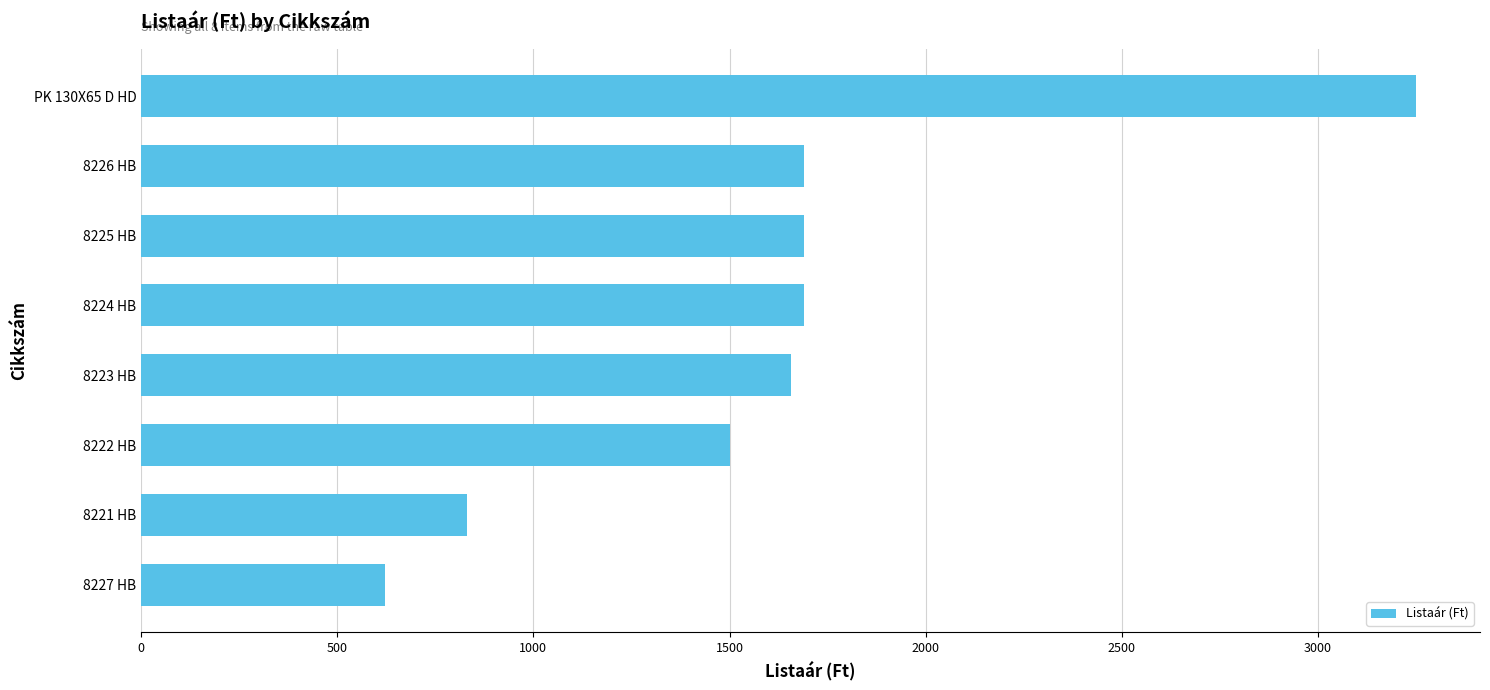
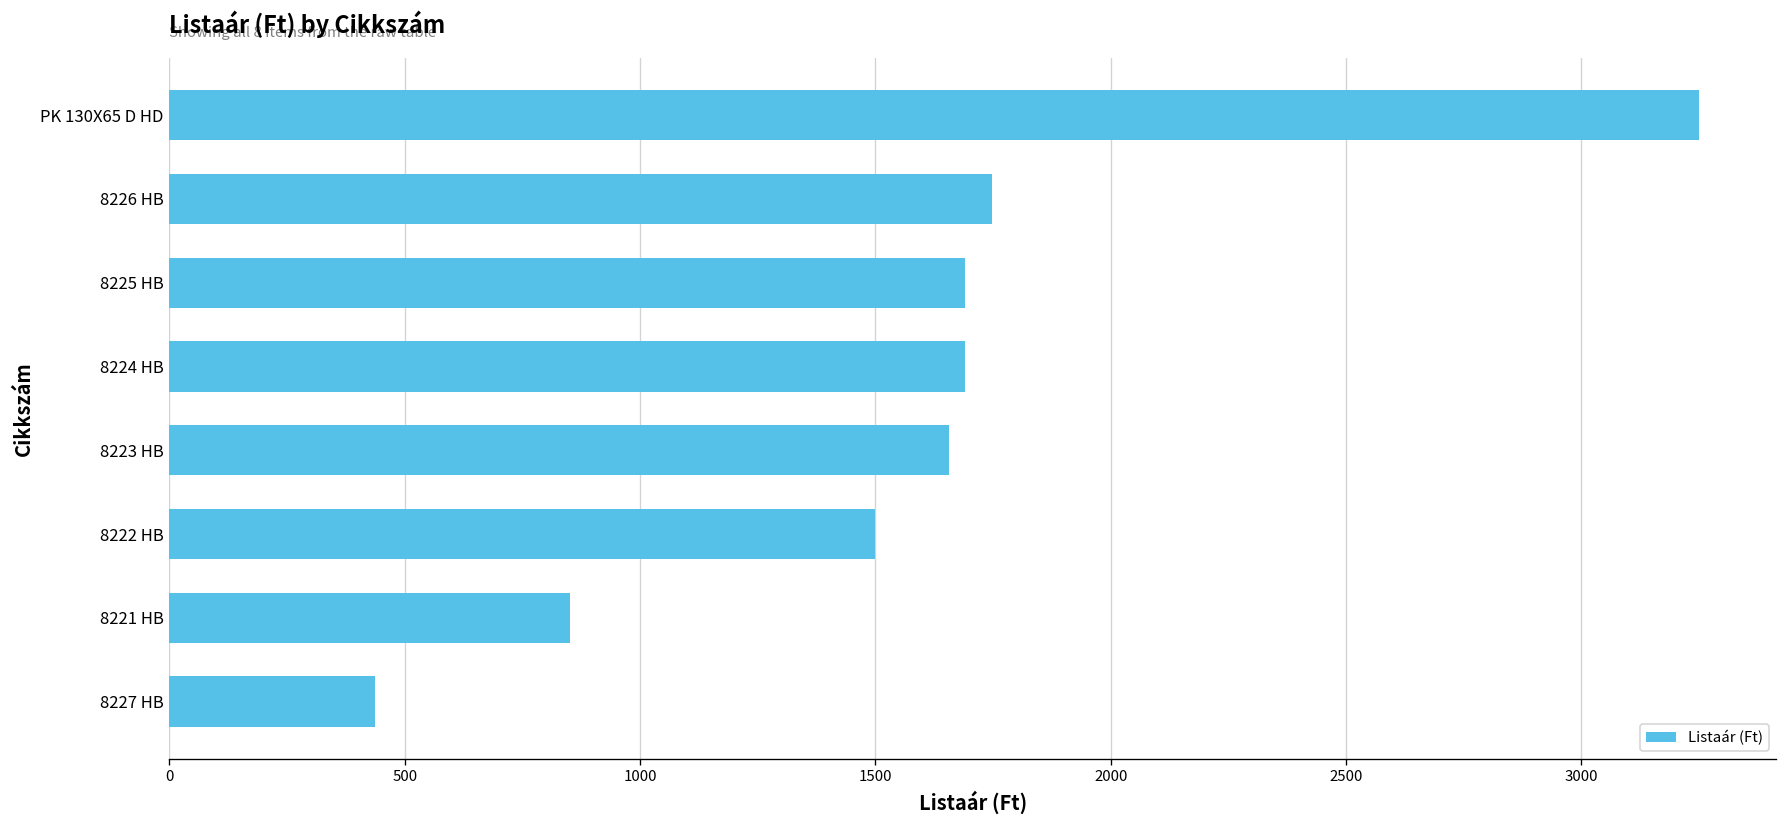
  {
    "PK 130X65 D HD": 3250,
-   "8226 HB": 1690,
+   "8226 HB": 1750,
    "8225 HB": 1690,
    "8224 HB": 1690,
    "8223 HB": 1660,
    "8222 HB": 1500,
-   "8221 HB": 830,
-   "8227 HB": 620
+   "8221 HB": 850,
+   "8227 HB": 440
  }
